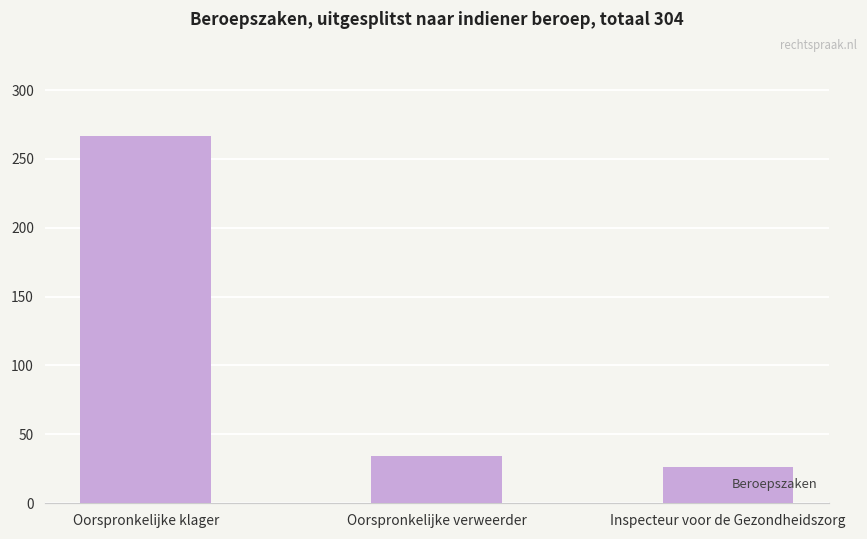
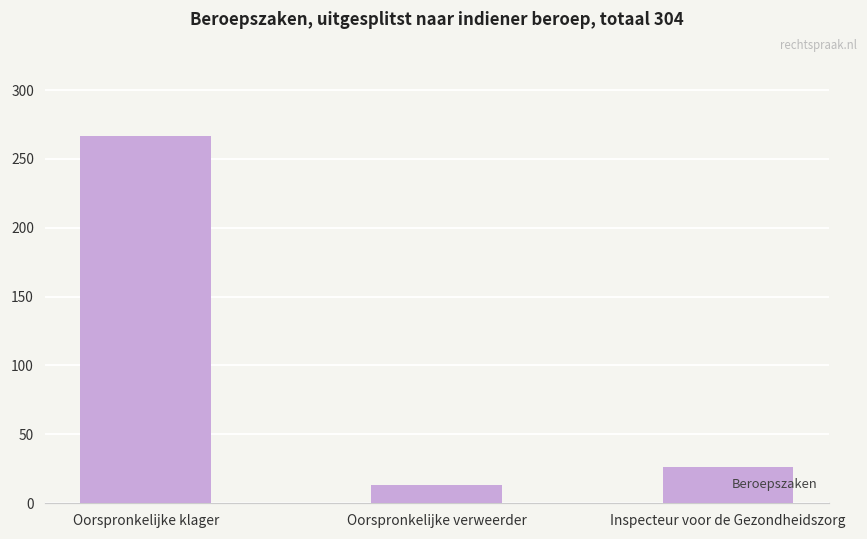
  {
    "Oorspronkelijke klager": 267,
-   "Oorspronkelijke verweerder": 34,
+   "Oorspronkelijke verweerder": 13,
    "Inspecteur voor de Gezondheidszorg": 26
  }
